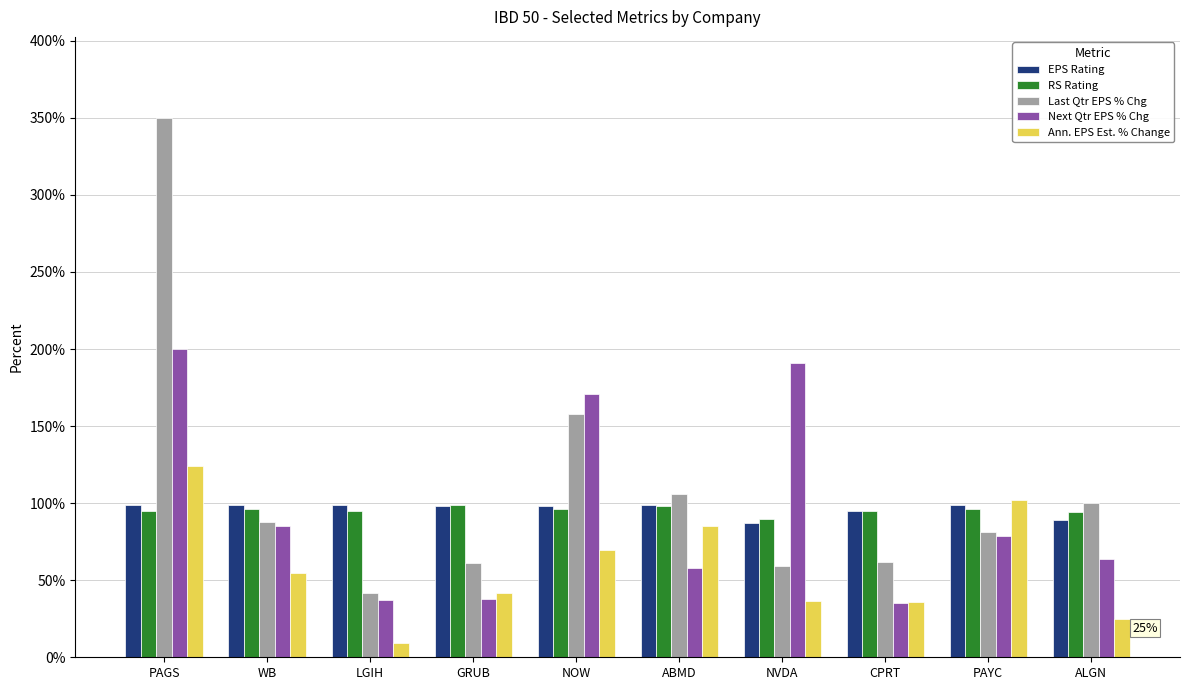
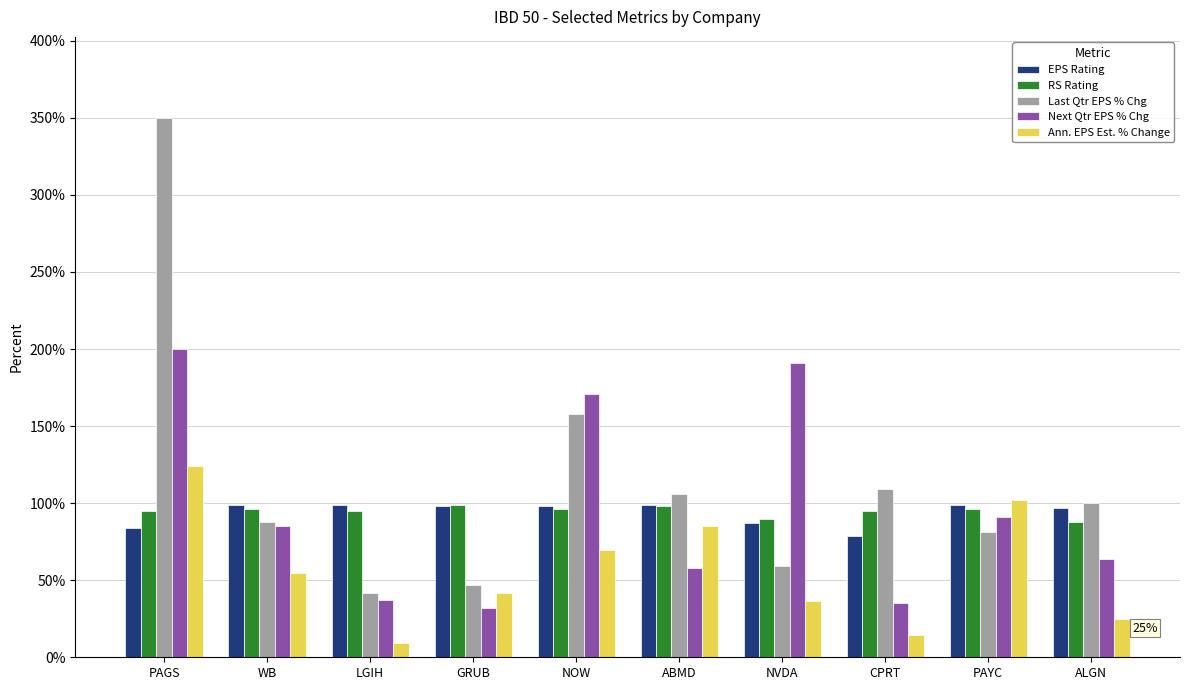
  {
    "EPS Rating": {
-     "PAGS": "99%",
+     "PAGS": "84%",
      "WB": "99%",
      "LGIH": "99%",
      "GRUB": "98%",
      "NOW": "98%",
      "ABMD": "99%",
      "NVDA": "87%",
-     "CPRT": "95%",
+     "CPRT": "79%",
      "PAYC": "99%",
-     "ALGN": "89%"
+     "ALGN": "97%"
    },
    "RS Rating": {
      "PAGS": "95%",
      "WB": "96%",
      "LGIH": "95%",
      "GRUB": "99%",
      "NOW": "96%",
      "ABMD": "98%",
      "NVDA": "90%",
      "CPRT": "95%",
      "PAYC": "96%",
-     "ALGN": "94%"
+     "ALGN": "88%"
    },
    "Last Qtr EPS % Chg": {
      "PAGS": "350%",
      "WB": "88%",
      "LGIH": "42%",
-     "GRUB": "61%",
+     "GRUB": "47%",
      "NOW": "158%",
      "ABMD": "106%",
      "NVDA": "59%",
-     "CPRT": "62%",
+     "CPRT": "109%",
      "PAYC": "81%",
      "ALGN": "100%"
    },
    "Next Qtr EPS % Chg": {
      "PAGS": "200%",
      "WB": "85%",
      "LGIH": "37%",
-     "GRUB": "38%",
+     "GRUB": "32%",
      "NOW": "171%",
      "ABMD": "58%",
      "NVDA": "191%",
      "CPRT": "35%",
-     "PAYC": "79%",
+     "PAYC": "91%",
      "ALGN": "64%"
    },
    "Ann. EPS Est. % Change": {
      "PAGS": "124%",
      "WB": "55%",
      "LGIH": "9%",
      "GRUB": "42%",
      "NOW": "70%",
      "ABMD": "85%",
      "NVDA": "36%",
-     "CPRT": "36%",
+     "CPRT": "14%",
      "PAYC": "102%"
    }
  }
